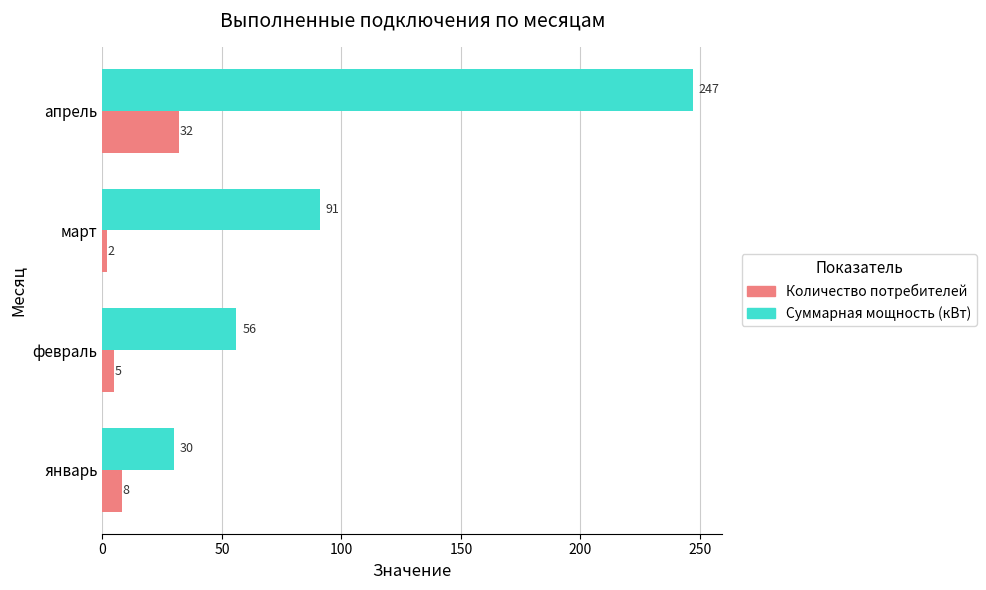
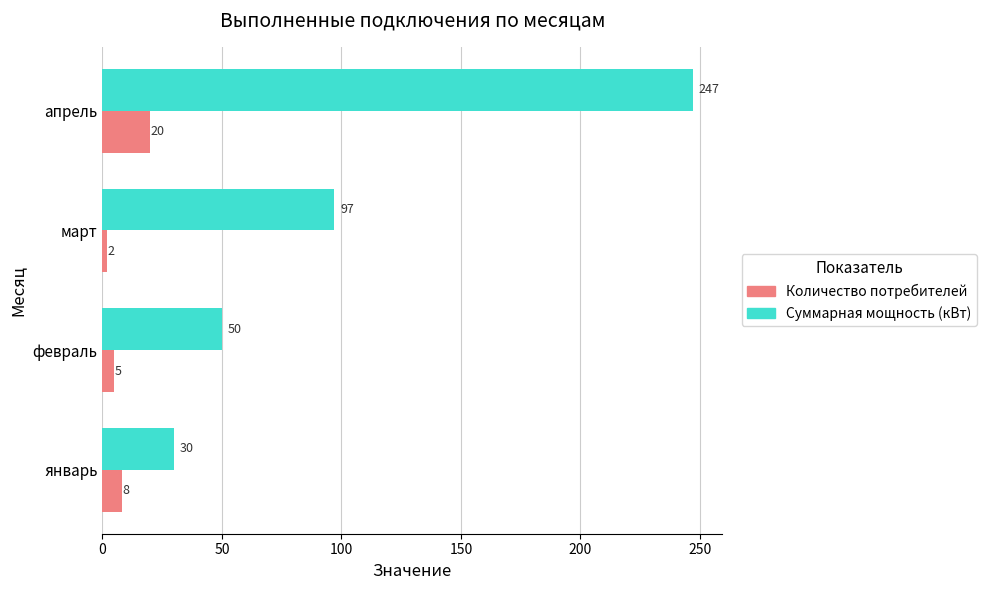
  {
    "Количество потребителей": {
-     "апрель": 32,
+     "апрель": 20,
      "март": 2,
      "февраль": 5,
      "январь": 8
    },
    "Суммарная мощность (кВт)": {
      "апрель": 247,
-     "март": 91,
-     "февраль": 56,
+     "март": 97,
+     "февраль": 50,
      "январь": 30
    }
  }
